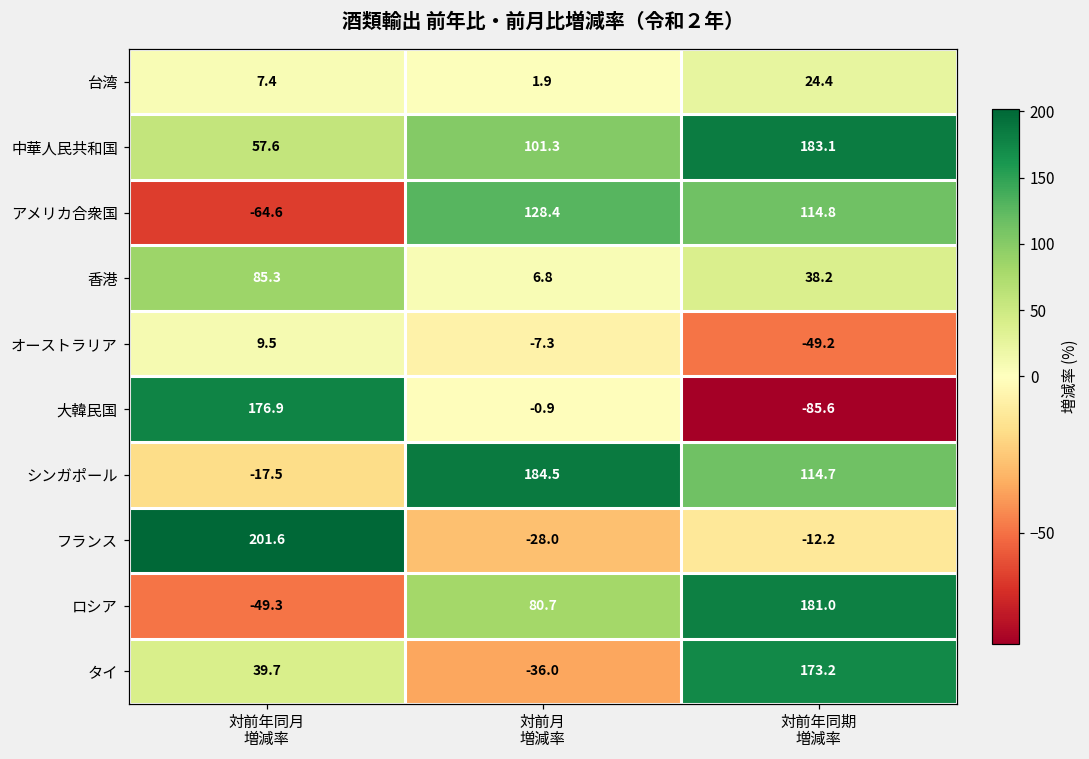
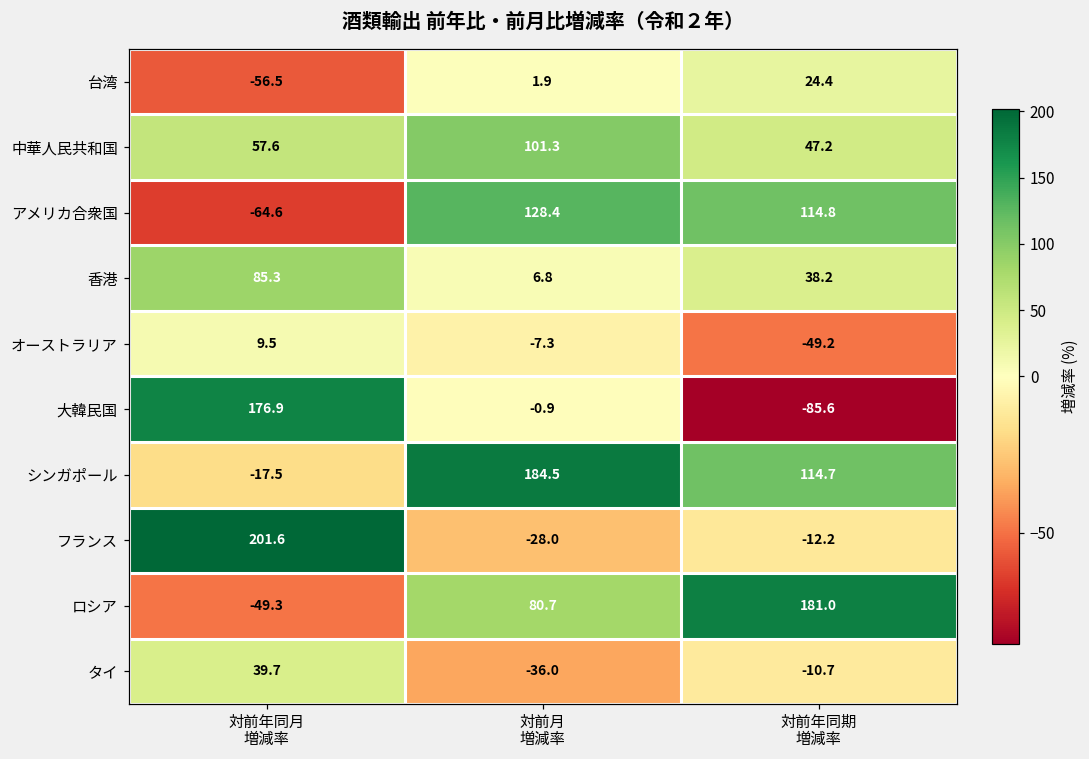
  {
    "台湾": {
-     "対前年同月 増減率": 7.4,
+     "対前年同月 増減率": -56.5,
      "対前月 増減率": 1.9,
      "対前年同期 増減率": 24.4
    },
    "中華人民共和国": {
      "対前年同月 増減率": 57.6,
      "対前月 増減率": 101.3,
-     "対前年同期 増減率": 183.1
+     "対前年同期 増減率": 47.2
    },
    "アメリカ合衆国": {
      "対前年同月 増減率": -64.6,
      "対前月 増減率": 128.4,
      "対前年同期 増減率": 114.8
    },
    "香港": {
      "対前年同月 増減率": 85.3,
      "対前月 増減率": 6.8,
      "対前年同期 増減率": 38.2
    },
    "オーストラリア": {
      "対前年同月 増減率": 9.5,
      "対前月 増減率": -7.3,
      "対前年同期 増減率": -49.2
    },
    "大韓民国": {
      "対前年同月 増減率": 176.9,
      "対前月 増減率": -0.9,
      "対前年同期 増減率": -85.6
    },
    "シンガポール": {
      "対前年同月 増減率": -17.5,
      "対前月 増減率": 184.5,
      "対前年同期 増減率": 114.7
    },
    "フランス": {
      "対前年同月 増減率": 201.6,
      "対前月 増減率": -28.0,
      "対前年同期 増減率": -12.2
    },
    "ロシア": {
      "対前年同月 増減率": -49.3,
      "対前月 増減率": 80.7,
      "対前年同期 増減率": 181.0
    },
    "タイ": {
      "対前年同月 増減率": 39.7,
      "対前月 増減率": -36.0,
-     "対前年同期 増減率": 173.2
+     "対前年同期 増減率": -10.7
    }
  }
